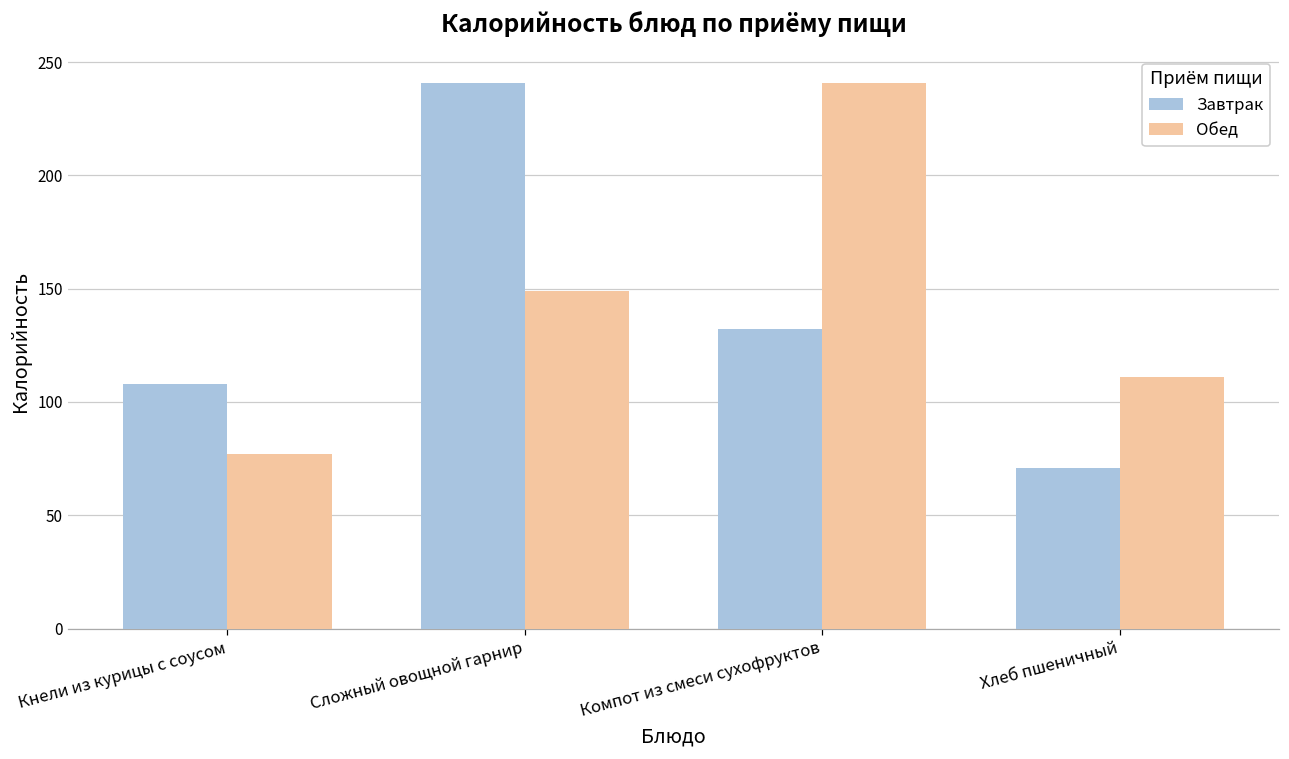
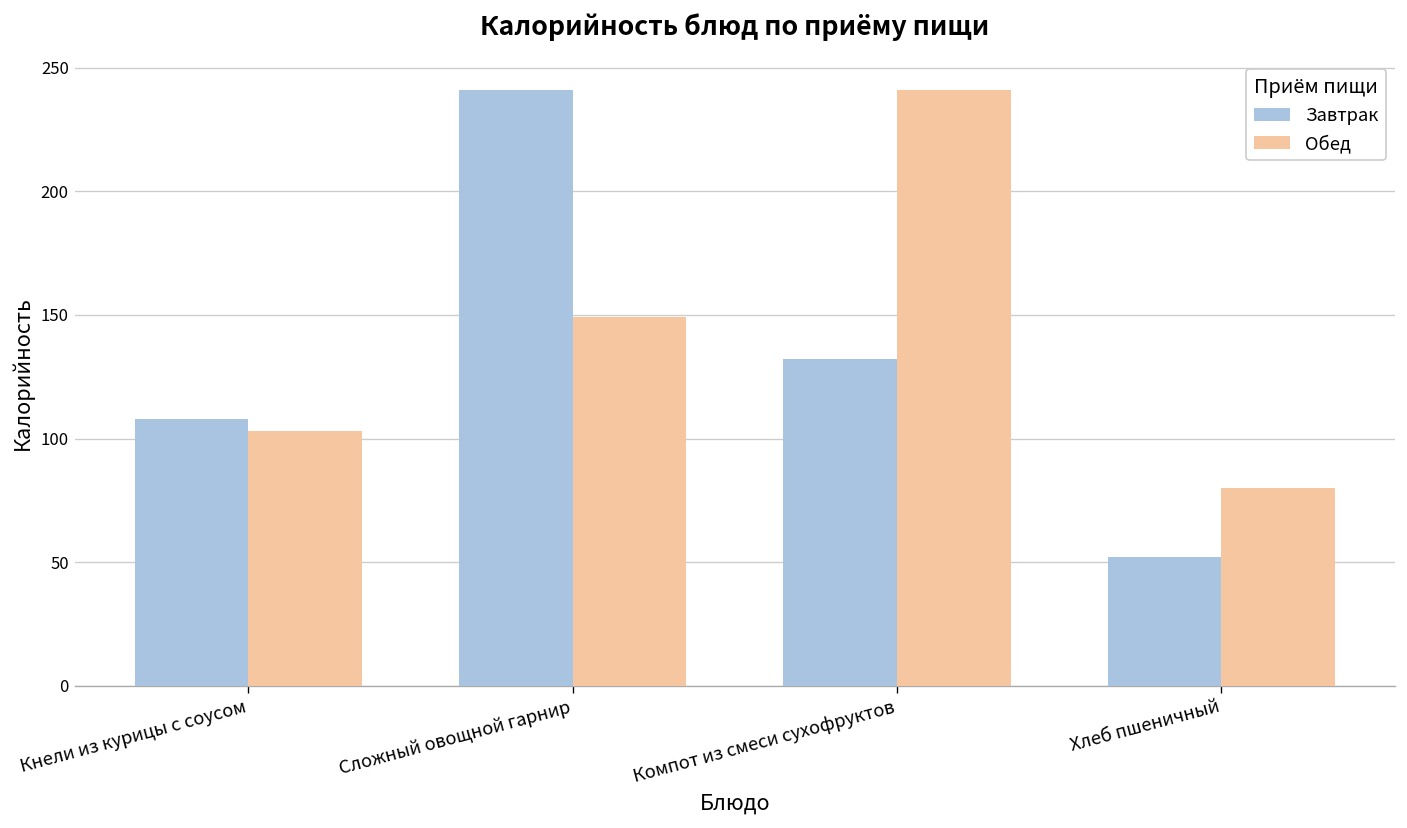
  {
    "Завтрак": {
      "Кнели из курицы с соусом": 108,
      "Сложный овощной гарнир": 241,
      "Компот из смеси сухофруктов": 132,
-     "Хлеб пшеничный": 71
+     "Хлеб пшеничный": 52
    },
    "Обед": {
-     "Кнели из курицы с соусом": 77,
+     "Кнели из курицы с соусом": 103,
      "Сложный овощной гарнир": 149,
      "Компот из смеси сухофруктов": 241,
-     "Хлеб пшеничный": 111
+     "Хлеб пшеничный": 80
    }
  }
